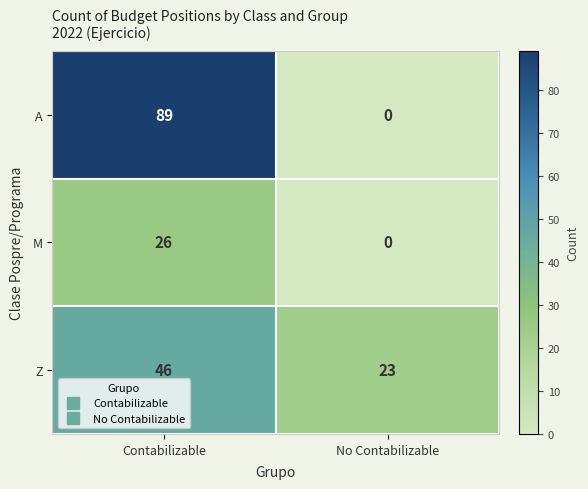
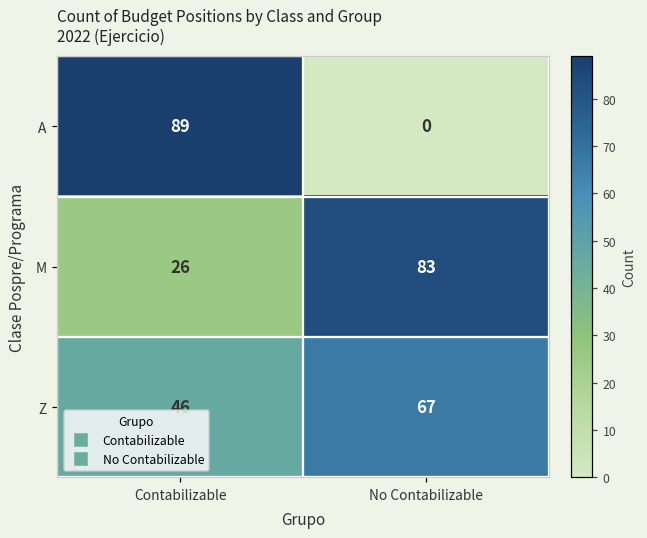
  {
    "A": {
      "Contabilizable": 89,
      "No Contabilizable": 0
    },
    "M": {
      "Contabilizable": 26,
-     "No Contabilizable": 0
+     "No Contabilizable": 83
    },
    "Z": {
      "Contabilizable": 46,
-     "No Contabilizable": 23
+     "No Contabilizable": 67
    }
  }
